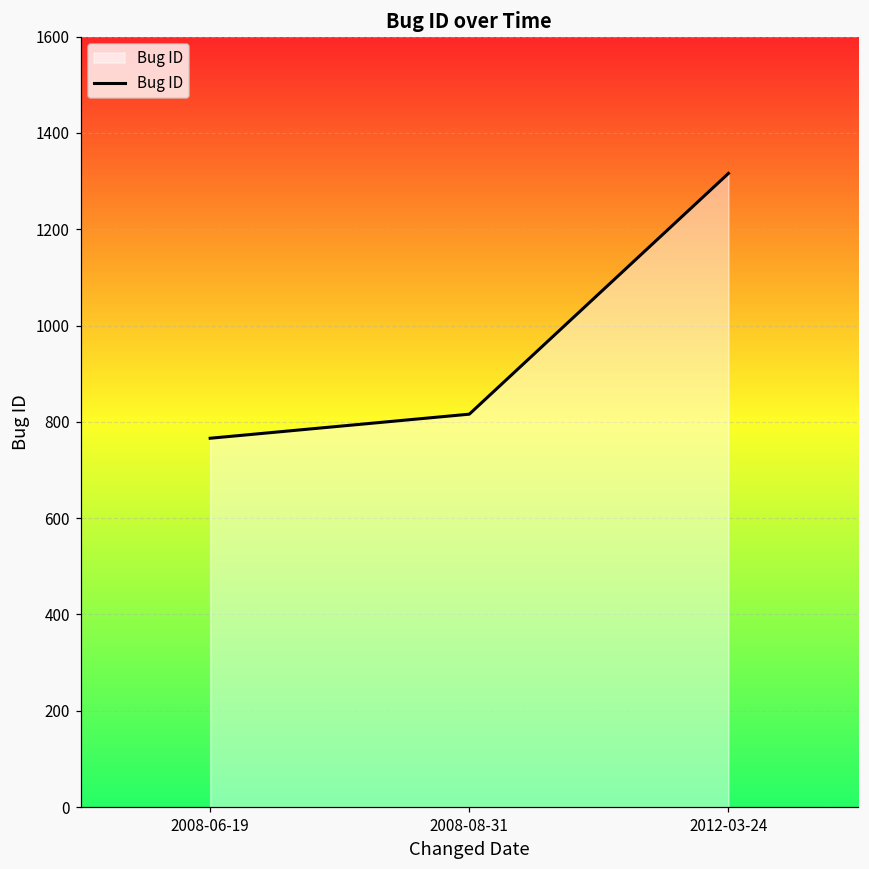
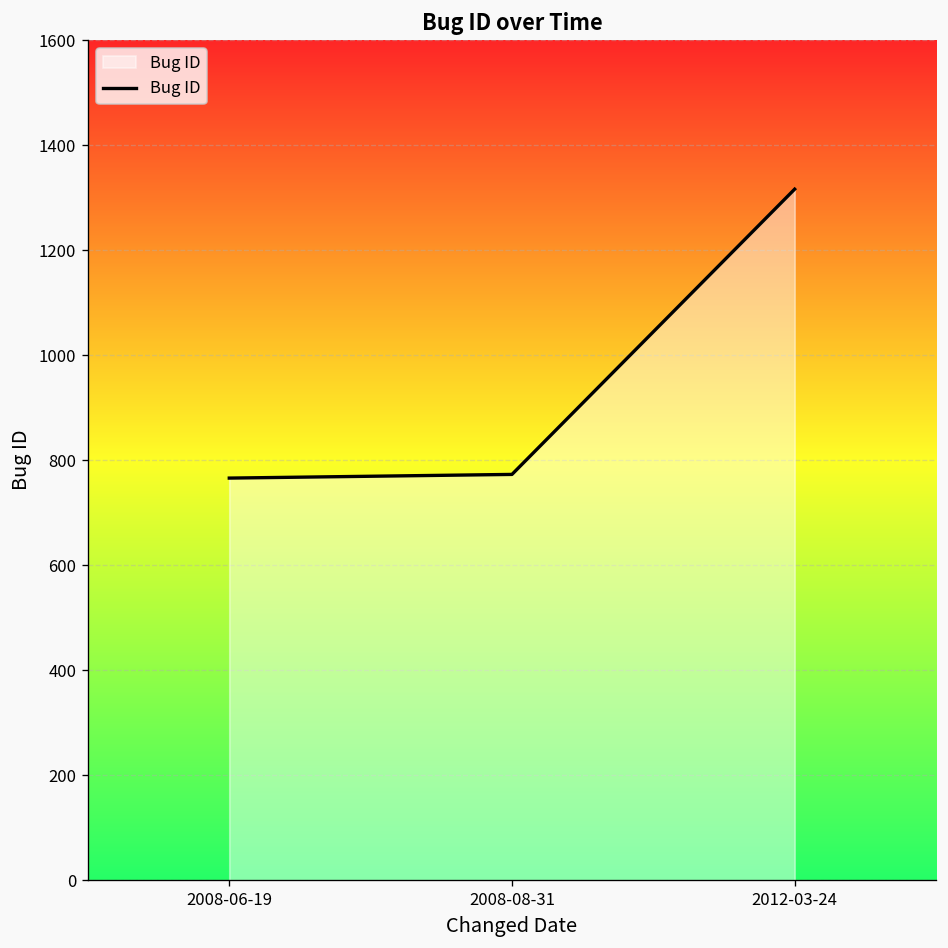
  {
    "2008-06-19": 770,
-   "2008-08-31": 820,
+   "2008-08-31": 770,
    "2012-03-24": 1320
  }
